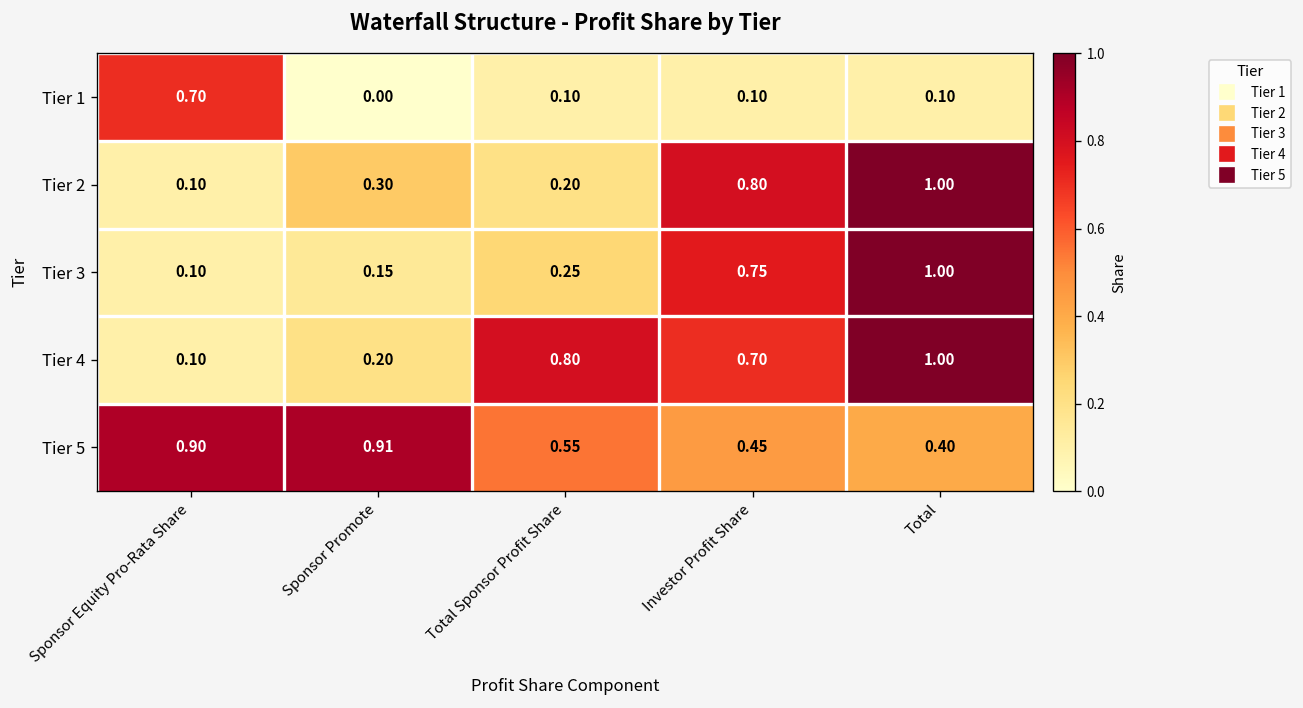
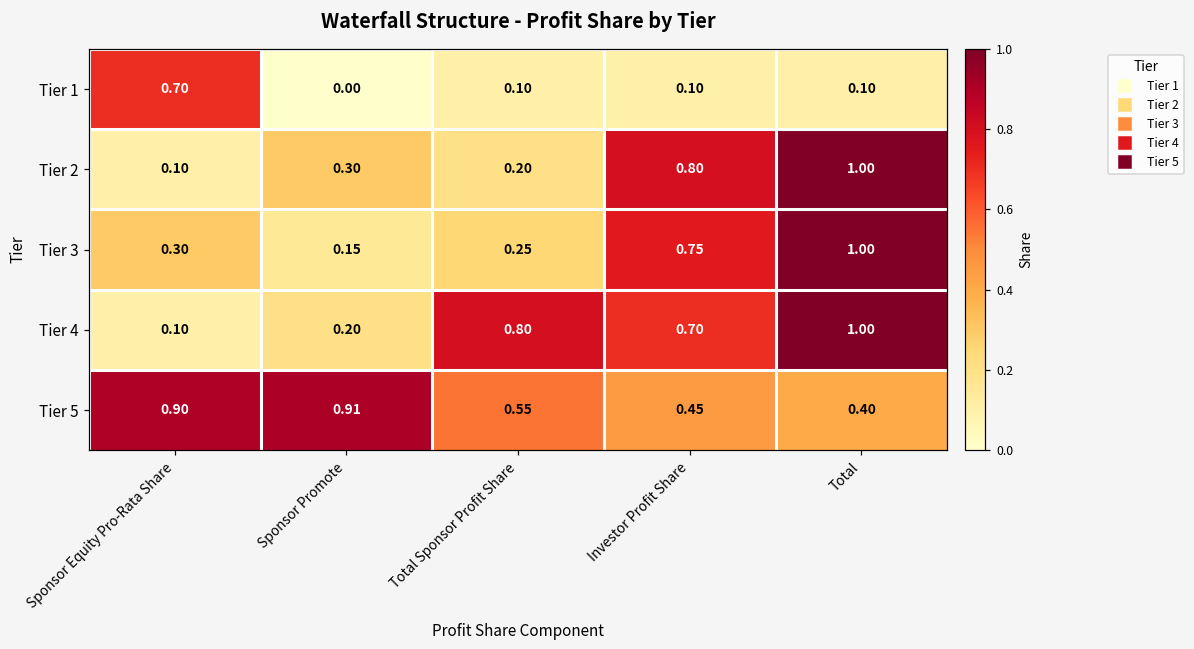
  {
    "Tier 1": {
      "Sponsor Equity Pro-Rata Share": 0.70,
      "Sponsor Promote": 0.00,
      "Total Sponsor Profit Share": 0.10,
      "Investor Profit Share": 0.10,
      "Total": 0.10
    },
    "Tier 2": {
      "Sponsor Equity Pro-Rata Share": 0.10,
      "Sponsor Promote": 0.30,
      "Total Sponsor Profit Share": 0.20,
      "Investor Profit Share": 0.80,
      "Total": 1.00
    },
    "Tier 3": {
-     "Sponsor Equity Pro-Rata Share": 0.10,
+     "Sponsor Equity Pro-Rata Share": 0.30,
      "Sponsor Promote": 0.15,
      "Total Sponsor Profit Share": 0.25,
      "Investor Profit Share": 0.75,
      "Total": 1.00
    },
    "Tier 4": {
      "Sponsor Equity Pro-Rata Share": 0.10,
      "Sponsor Promote": 0.20,
      "Total Sponsor Profit Share": 0.80,
      "Investor Profit Share": 0.70,
      "Total": 1.00
    },
    "Tier 5": {
      "Sponsor Equity Pro-Rata Share": 0.90,
      "Sponsor Promote": 0.91,
      "Total Sponsor Profit Share": 0.55,
      "Investor Profit Share": 0.45,
      "Total": 0.40
    }
  }
